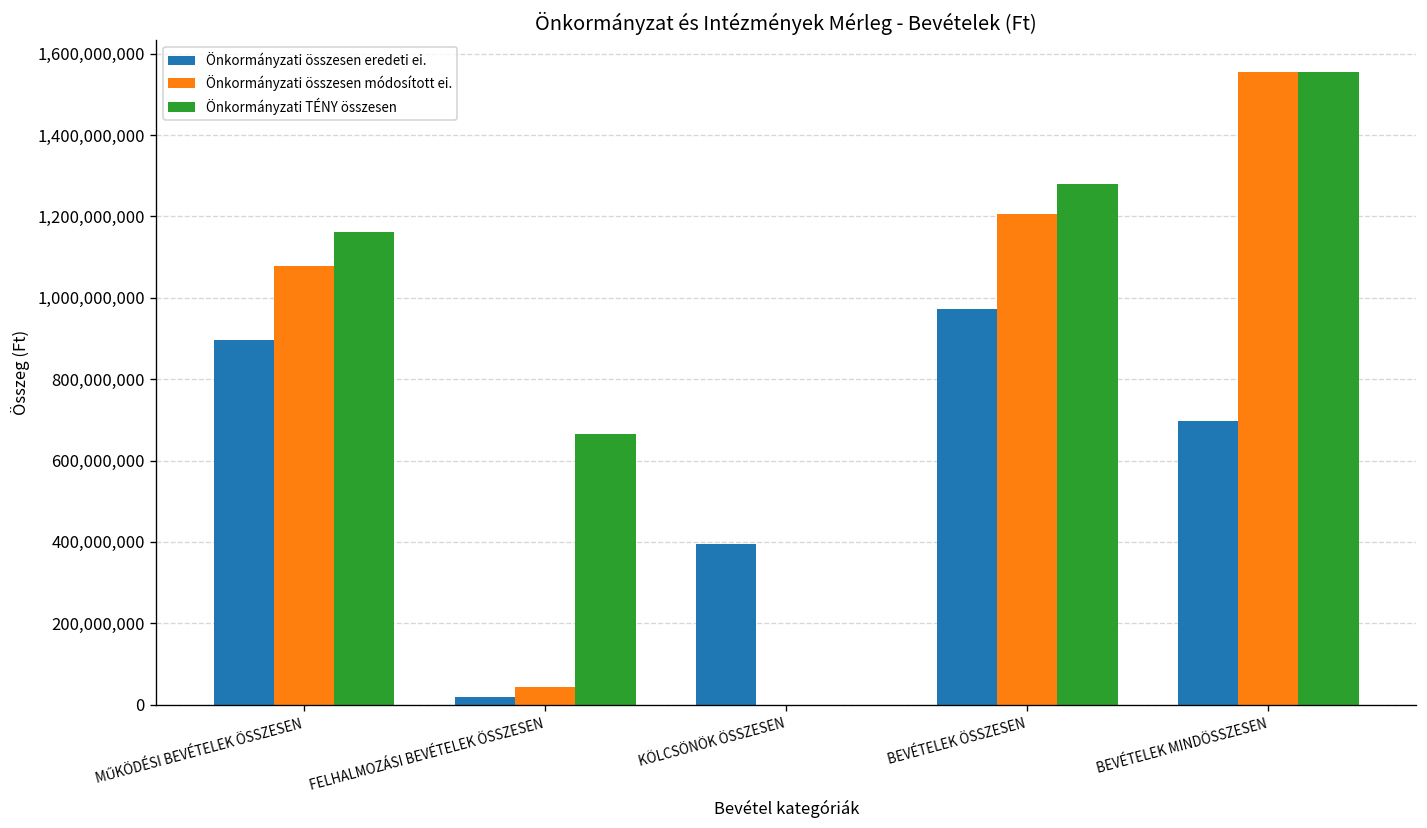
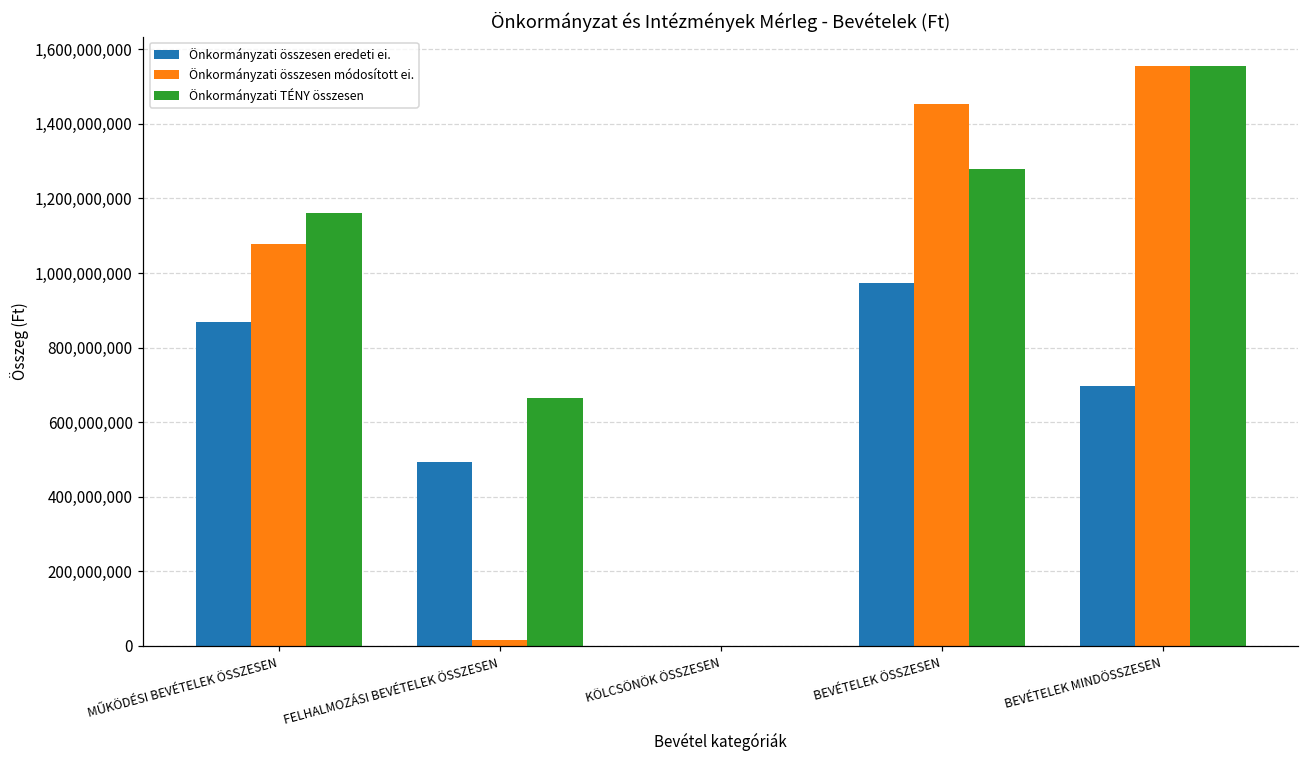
  {
    "Önkormányzati összesen eredeti ei.": {
-     "MŰKÖDÉSI BEVÉTELEK ÖSSZESEN": "900,000,000",
-     "FELHALMOZÁSI BEVÉTELEK ÖSSZESEN": "20,000,000",
-     "KÖLCSÖNÖK ÖSSZESEN": "400,000,000",
+     "MŰKÖDÉSI BEVÉTELEK ÖSSZESEN": "870,000,000",
+     "FELHALMOZÁSI BEVÉTELEK ÖSSZESEN": "490,000,000",
+     "KÖLCSÖNÖK ÖSSZESEN": "0",
      "BEVÉTELEK ÖSSZESEN": "970,000,000",
      "BEVÉTELEK MINDÖSSZESEN": "700,000,000"
    },
    "Önkormányzati összesen módosított ei.": {
      "MŰKÖDÉSI BEVÉTELEK ÖSSZESEN": "1,080,000,000",
-     "FELHALMOZÁSI BEVÉTELEK ÖSSZESEN": "40,000,000",
+     "FELHALMOZÁSI BEVÉTELEK ÖSSZESEN": "10,000,000",
      "KÖLCSÖNÖK ÖSSZESEN": "0",
-     "BEVÉTELEK ÖSSZESEN": "1,210,000,000",
+     "BEVÉTELEK ÖSSZESEN": "1,450,000,000",
      "BEVÉTELEK MINDÖSSZESEN": "1,560,000,000"
    },
    "Önkormányzati TÉNY összesen": {
      "MŰKÖDÉSI BEVÉTELEK ÖSSZESEN": "1,160,000,000",
      "FELHALMOZÁSI BEVÉTELEK ÖSSZESEN": "660,000,000",
      "KÖLCSÖNÖK ÖSSZESEN": "0",
      "BEVÉTELEK ÖSSZESEN": "1,280,000,000",
      "BEVÉTELEK MINDÖSSZESEN": "1,560,000,000"
    }
  }
